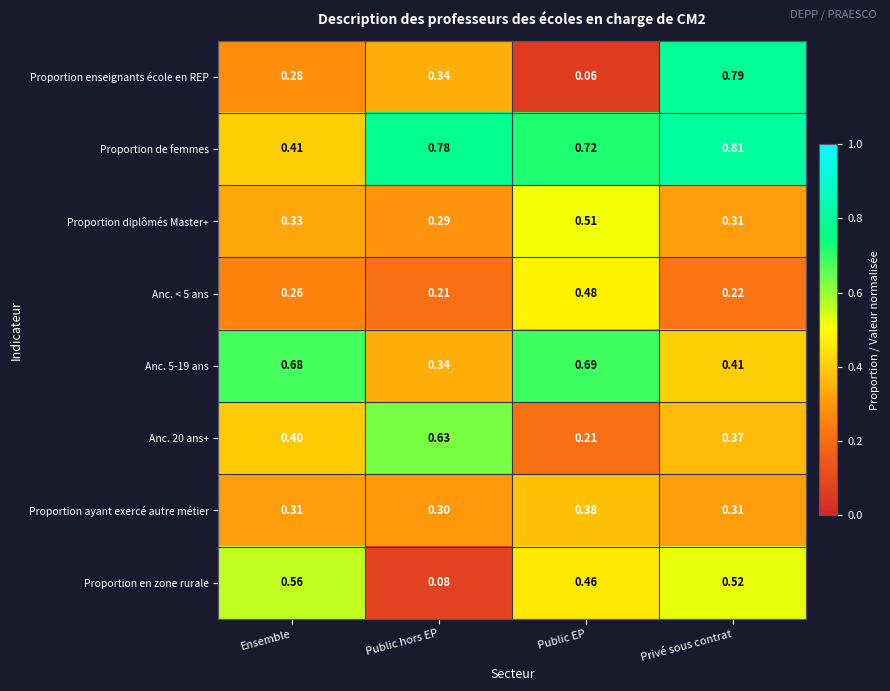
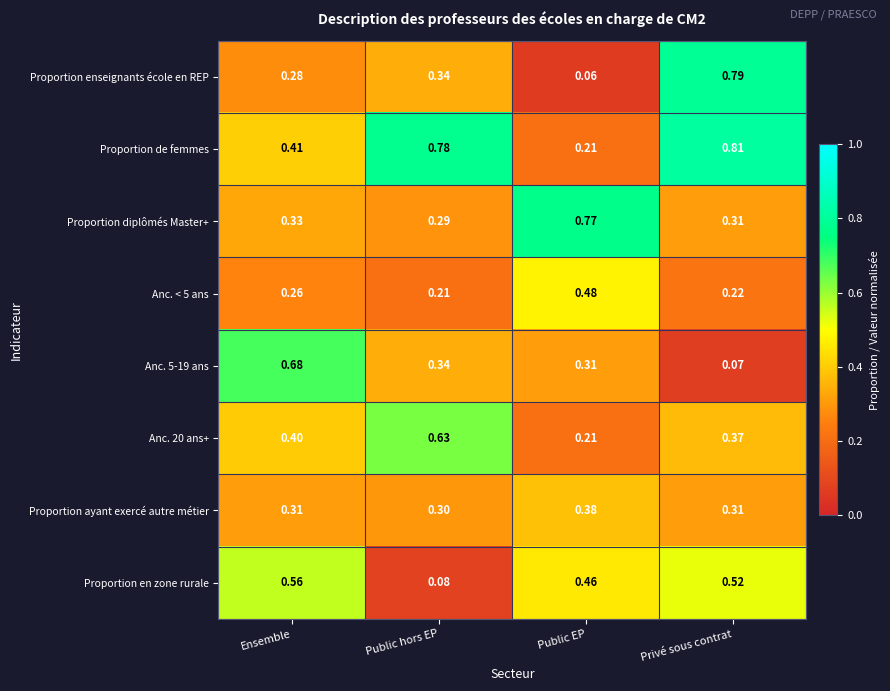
  {
    "Proportion enseignants école en REP": {
      "Ensemble": 0.28,
      "Public hors EP": 0.34,
      "Public EP": 0.06,
      "Privé sous contrat": 0.79
    },
    "Proportion de femmes": {
      "Ensemble": 0.41,
      "Public hors EP": 0.78,
-     "Public EP": 0.72,
+     "Public EP": 0.21,
      "Privé sous contrat": 0.81
    },
    "Proportion diplômés Master+": {
      "Ensemble": 0.33,
      "Public hors EP": 0.29,
-     "Public EP": 0.51,
+     "Public EP": 0.77,
      "Privé sous contrat": 0.31
    },
    "Anc. < 5 ans": {
      "Ensemble": 0.26,
      "Public hors EP": 0.21,
      "Public EP": 0.48,
      "Privé sous contrat": 0.22
    },
    "Anc. 5-19 ans": {
      "Ensemble": 0.68,
      "Public hors EP": 0.34,
-     "Public EP": 0.69,
-     "Privé sous contrat": 0.41
+     "Public EP": 0.31,
+     "Privé sous contrat": 0.07
    },
    "Anc. 20 ans+": {
      "Ensemble": 0.40,
      "Public hors EP": 0.63,
      "Public EP": 0.21,
      "Privé sous contrat": 0.37
    },
    "Proportion ayant exercé autre métier": {
      "Ensemble": 0.31,
      "Public hors EP": 0.30,
      "Public EP": 0.38,
      "Privé sous contrat": 0.31
    },
    "Proportion en zone rurale": {
      "Ensemble": 0.56,
      "Public hors EP": 0.08,
      "Public EP": 0.46,
      "Privé sous contrat": 0.52
    }
  }
